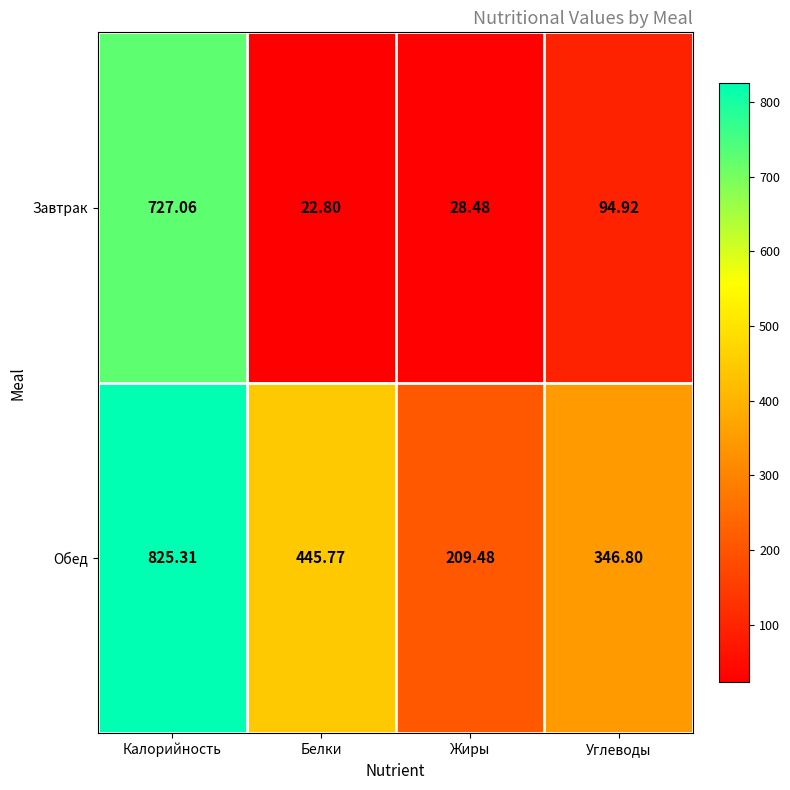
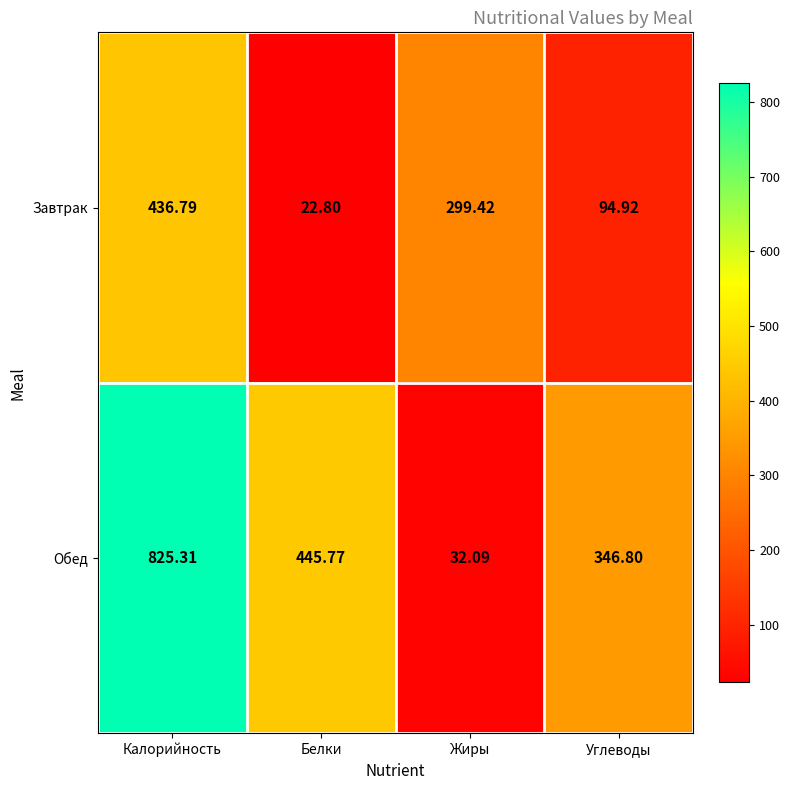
  {
    "Завтрак": {
-     "Калорийность": 727.06,
+     "Калорийность": 436.79,
      "Белки": 22.80,
-     "Жиры": 28.48,
+     "Жиры": 299.42,
      "Углеводы": 94.92
    },
    "Обед": {
      "Калорийность": 825.31,
      "Белки": 445.77,
-     "Жиры": 209.48,
+     "Жиры": 32.09,
      "Углеводы": 346.80
    }
  }
